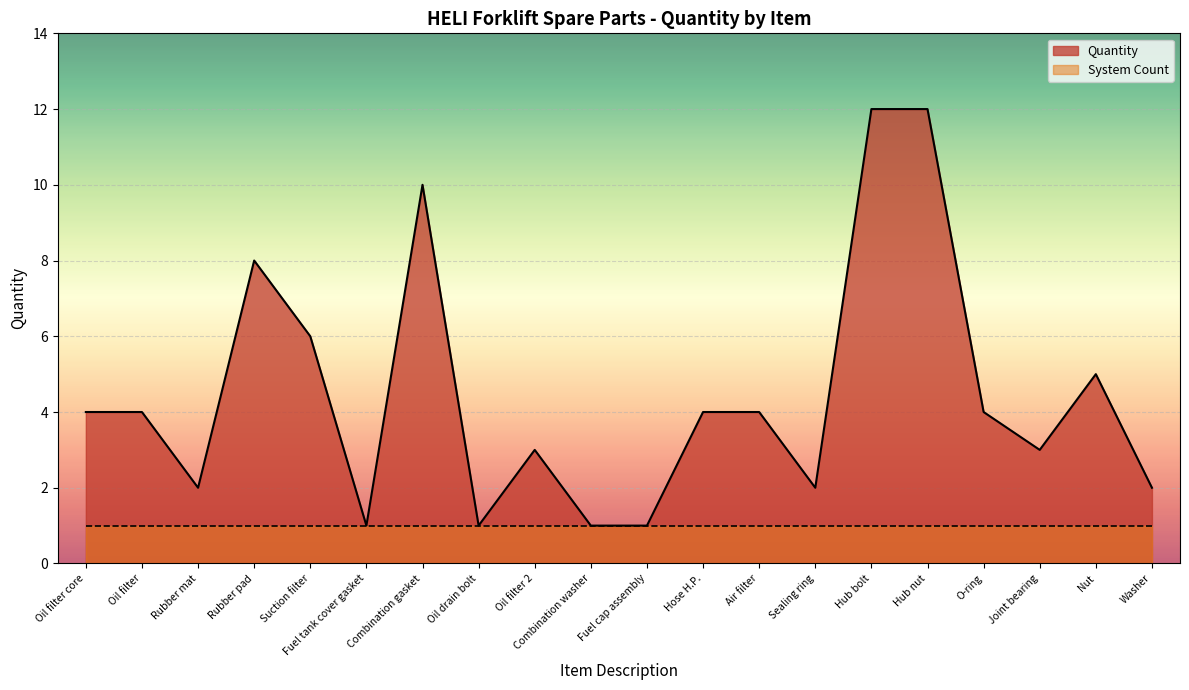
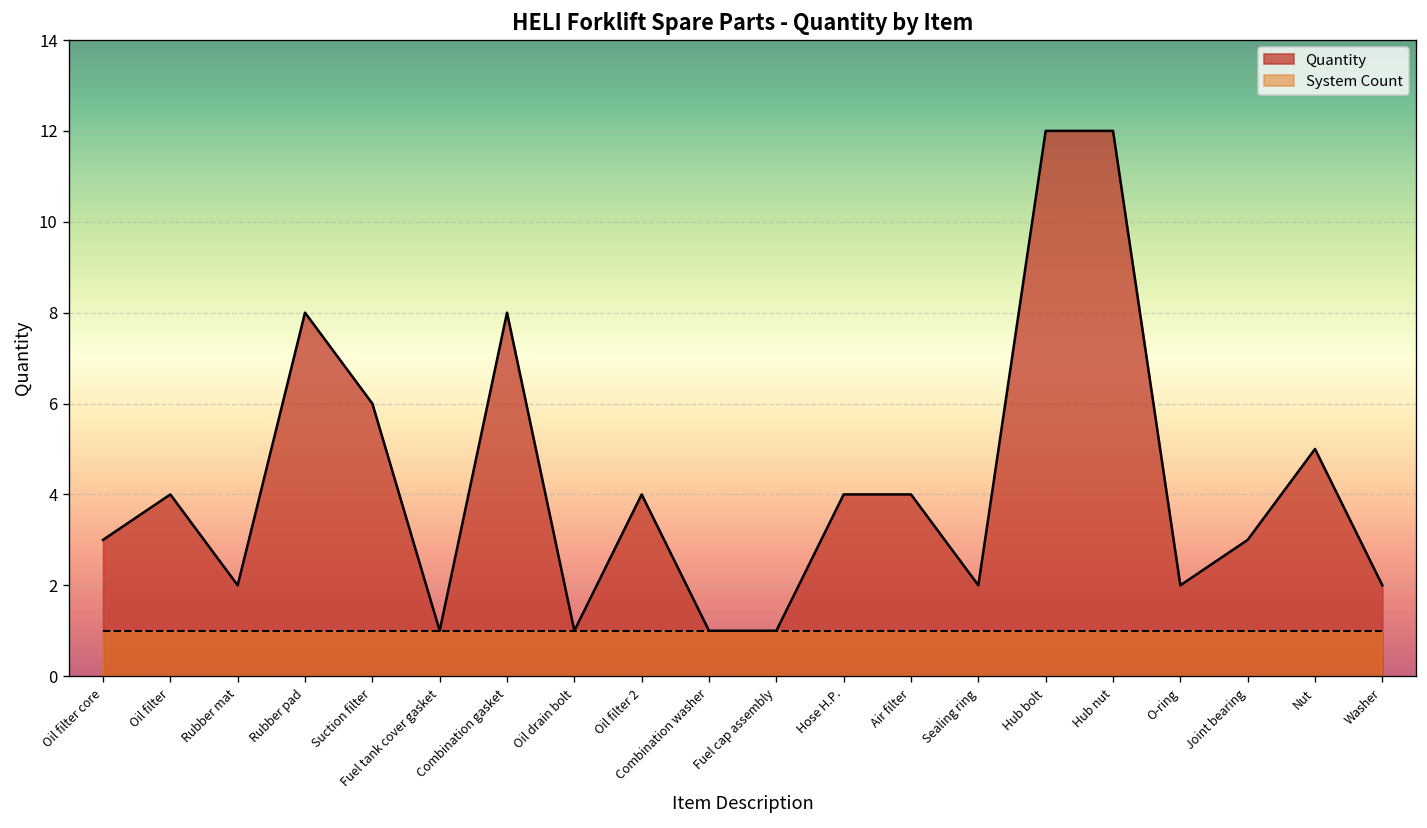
  {
    "Quantity": {
-     "Oil filter core": 4,
+     "Oil filter core": 3,
      "Oil filter": 4,
      "Rubber mat": 2,
      "Rubber pad": 8,
      "Suction filter": 6,
-     "Combination gasket": 10,
-     "Oil filter 2": 3,
+     "Combination gasket": 8,
+     "Oil filter 2": 4,
      "Hose H.P.": 4,
      "Air filter": 4,
      "Sealing ring": 2,
      "Hub bolt": 12,
      "Hub nut": 12,
-     "O-ring": 4,
+     "O-ring": 2,
      "Joint bearing": 3,
      "Nut": 5,
      "Washer": 2
    },
    "System Count": {
      "Oil filter core": 1,
      "Oil filter": 1,
      "Rubber mat": 1,
      "Rubber pad": 1,
      "Suction filter": 1,
      "Combination gasket": 1,
      "Oil filter 2": 1,
      "Hose H.P.": 1,
      "Air filter": 1,
      "Sealing ring": 1,
      "Hub bolt": 1,
      "Hub nut": 1,
      "O-ring": 1,
      "Joint bearing": 1,
      "Nut": 1,
      "Washer": 1
    }
  }
